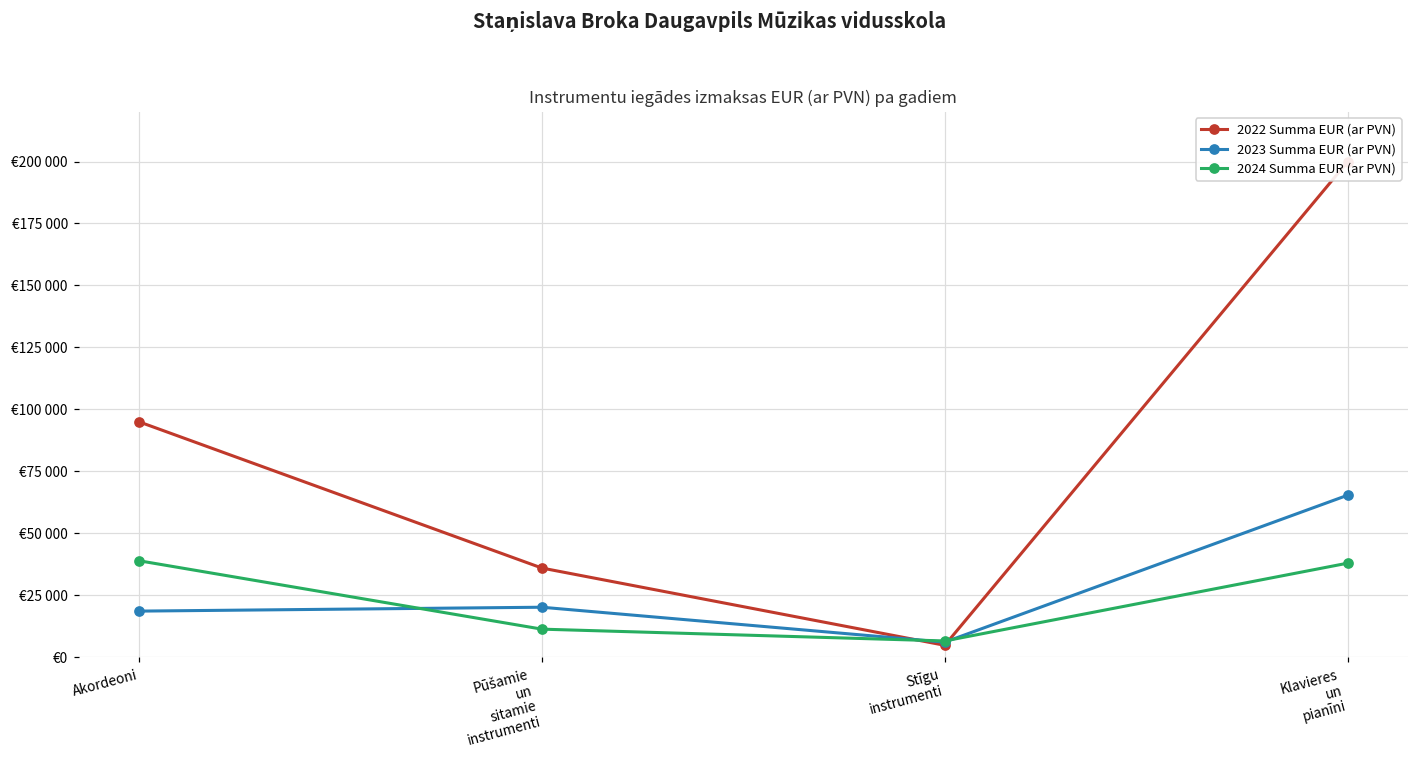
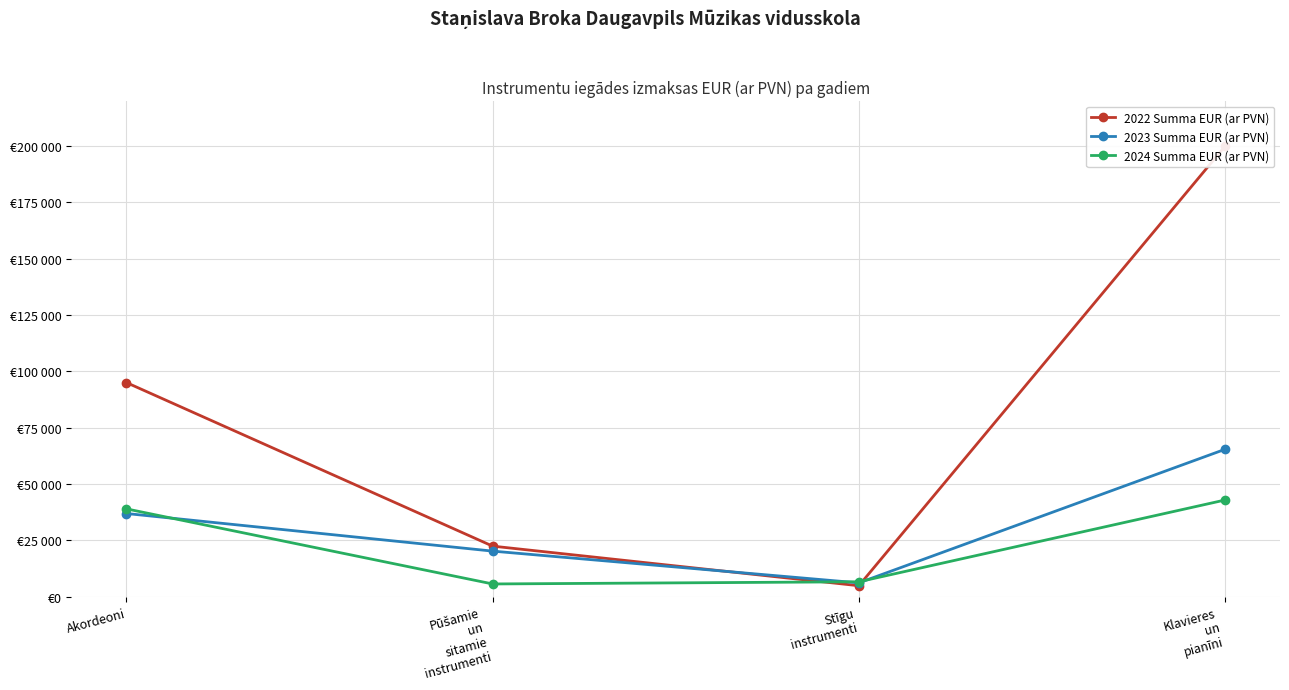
  {
    "2022 Summa EUR (ar PVN)": {
      "Akordeoni": "€95000",
-     "Pūšamie un sitamie instrumenti": "€36000",
+     "Pūšamie un sitamie instrumenti": "€22000",
      "Stīgu instrumenti": "€5000"
    },
    "2023 Summa EUR (ar PVN)": {
-     "Akordeoni": "€19000",
+     "Akordeoni": "€37000",
      "Pūšamie un sitamie instrumenti": "€20000",
      "Klavieres un pianīni": "€65000"
    },
    "2024 Summa EUR (ar PVN)": {
      "Akordeoni": "€39000",
-     "Pūšamie un sitamie instrumenti": "€11000",
-     "Klavieres un pianīni": "€38000"
+     "Pūšamie un sitamie instrumenti": "€6000",
+     "Klavieres un pianīni": "€43000"
    }
  }
